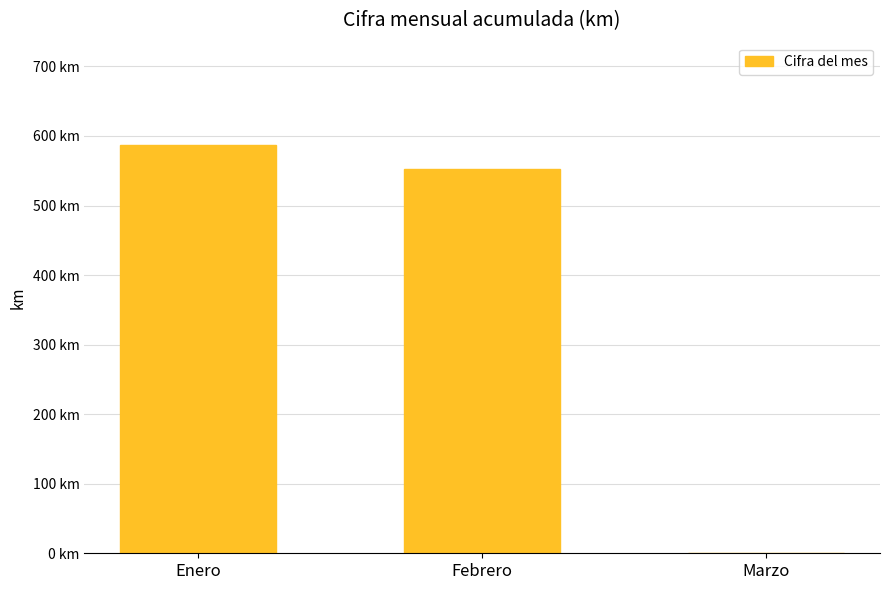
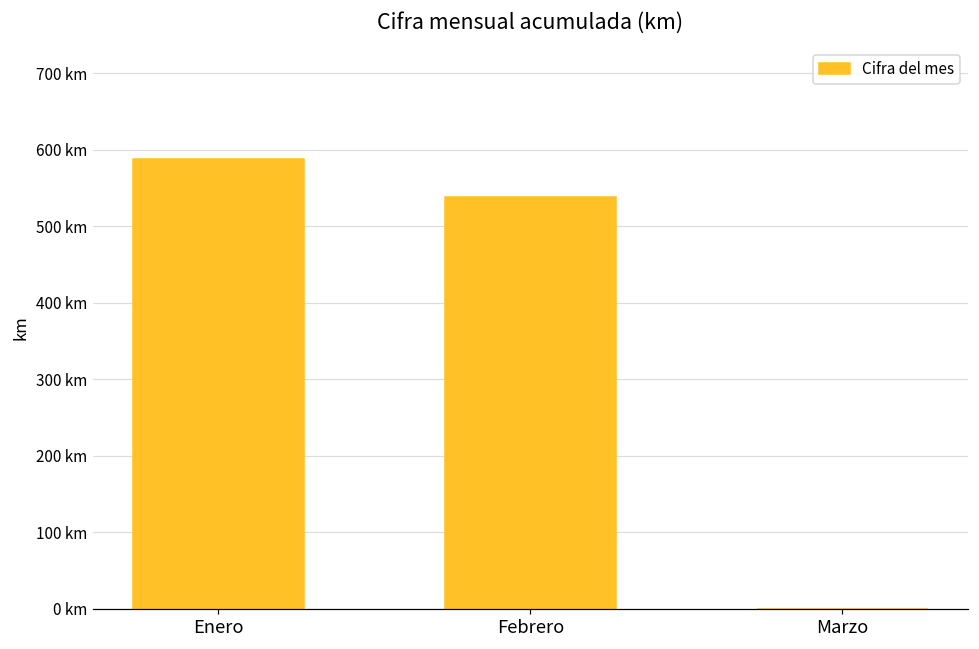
  {
    "Enero": "590 km",
-   "Febrero": "550 km",
+   "Febrero": "540 km",
    "Marzo": "0 km"
  }
